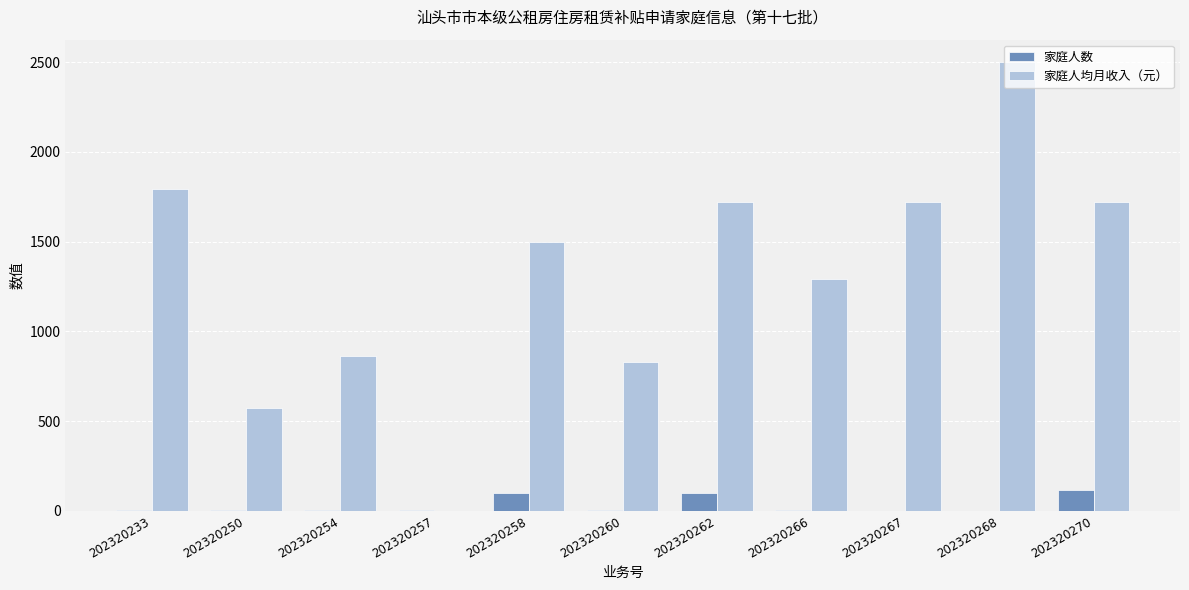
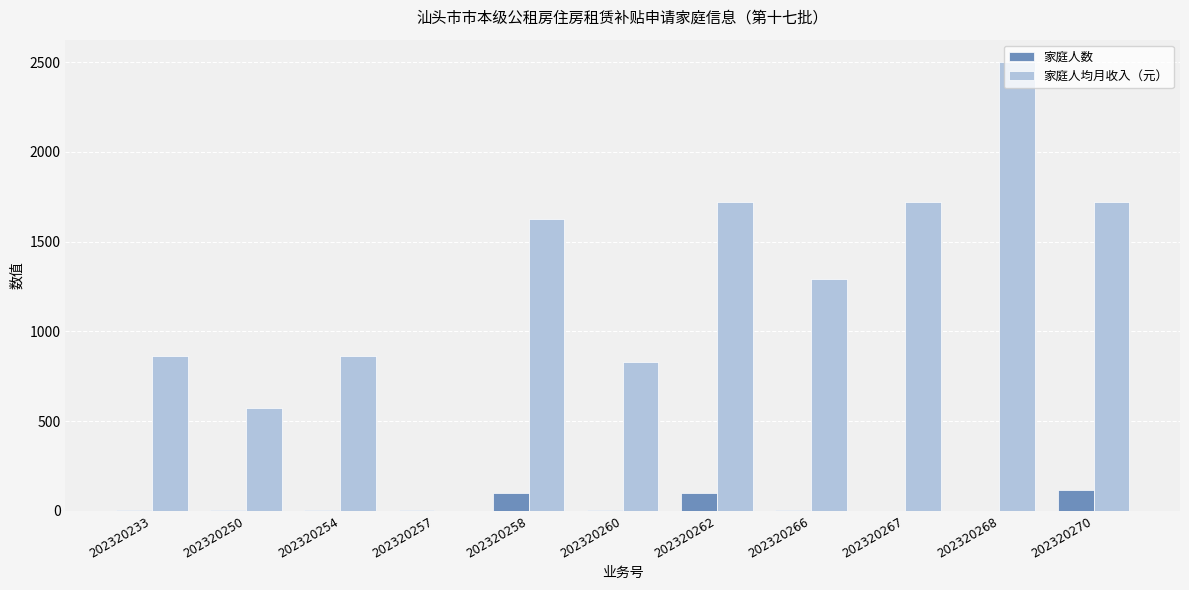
  {
    "家庭人数": {
      "202320258": 100,
      "202320262": 100,
      "202320270": 120
    },
    "家庭人均月收入（元）": {
-     "202320233": 1800,
+     "202320233": 860,
      "202320250": 570,
      "202320254": 860,
      "202320257": 0,
-     "202320258": 1500,
+     "202320258": 1630,
      "202320260": 830,
      "202320262": 1720,
      "202320266": 1290,
      "202320267": 1720,
      "202320270": 1720
    }
  }
